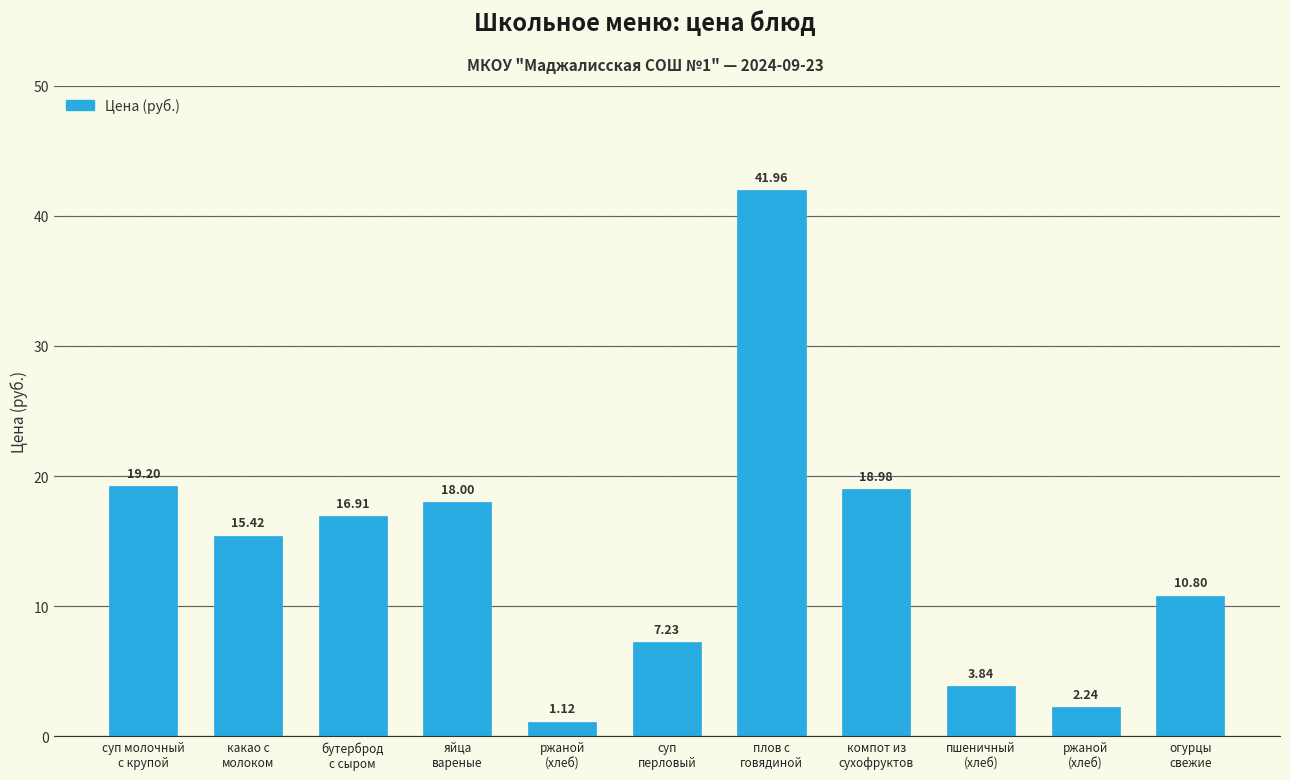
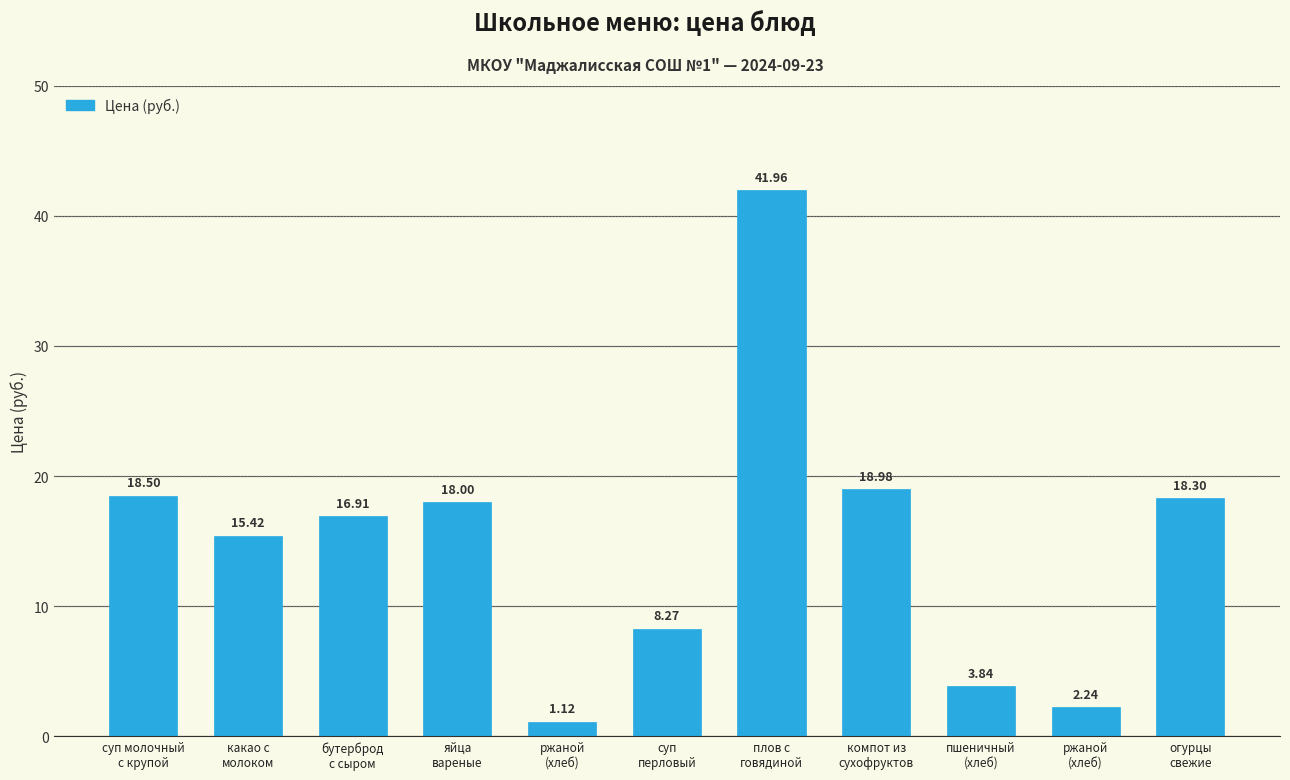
  {
-   "суп молочный с крупой": 19.20,
+   "суп молочный с крупой": 18.50,
    "какао с молоком": 15.42,
    "бутерброд с сыром": 16.91,
    "яйца вареные": 18.00,
-   "суп перловый": 7.23,
+   "суп перловый": 8.27,
    "плов с говядиной": 41.96,
    "компот из сухофруктов": 18.98,
    "пшеничный (хлеб)": 3.84,
-   "огурцы свежие": 10.80
+   "огурцы свежие": 18.30
  }
